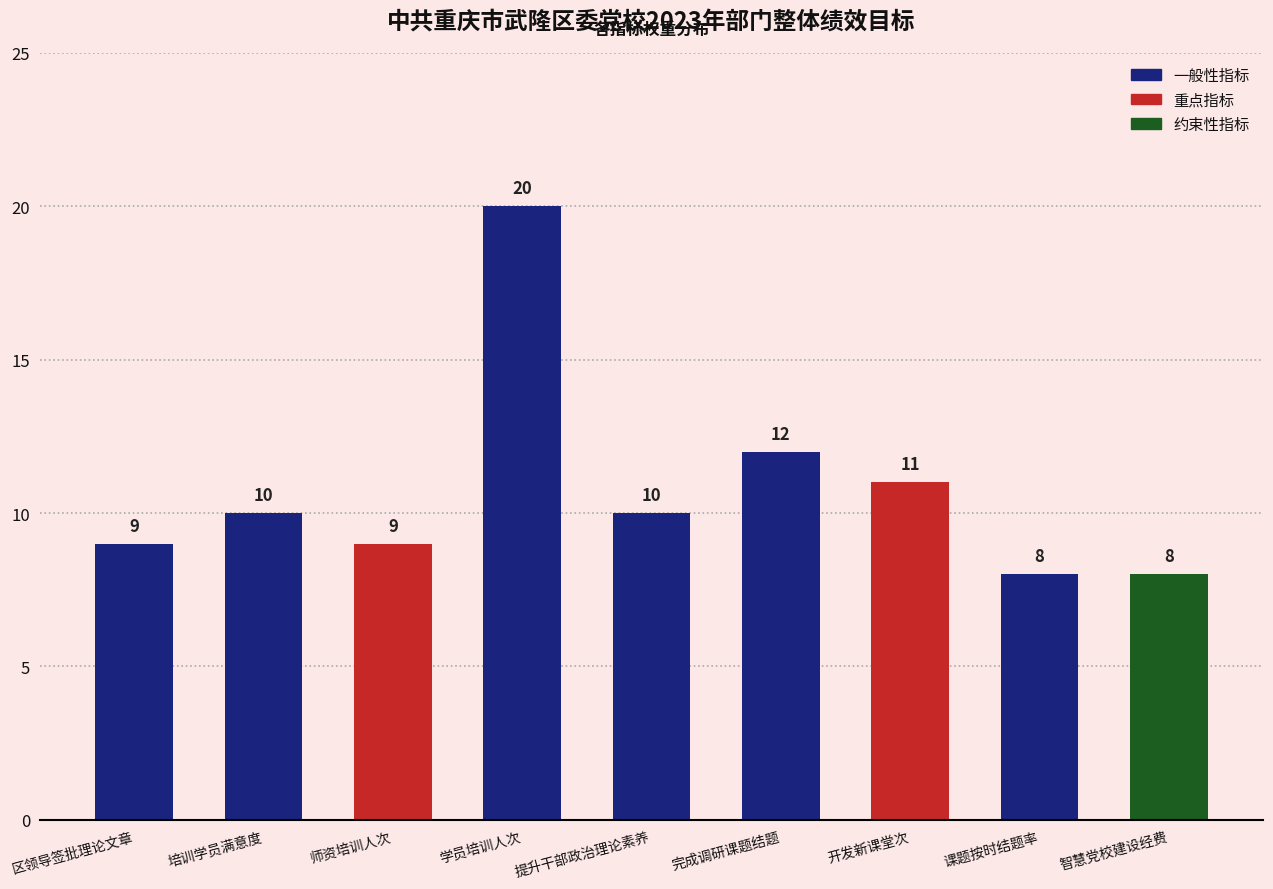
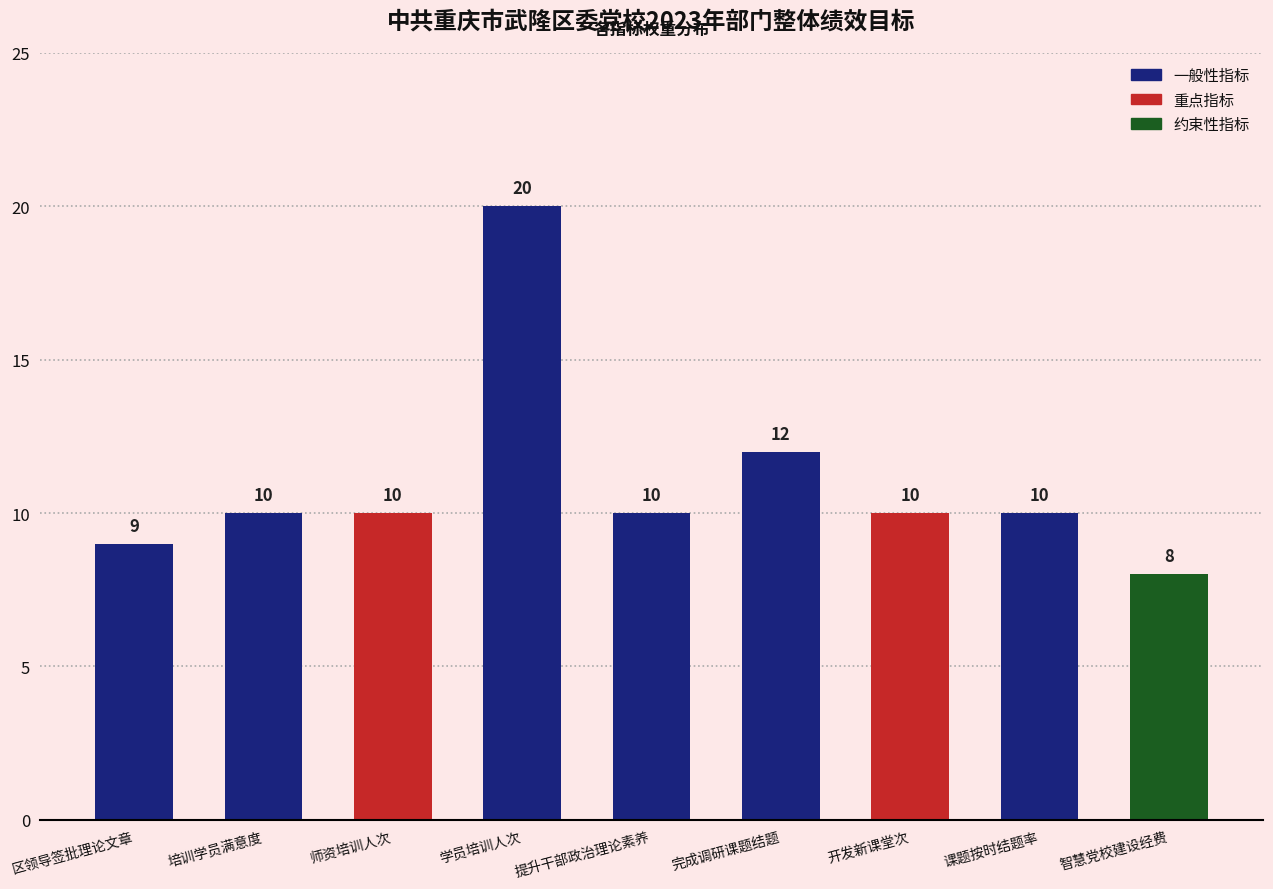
  {
    "区领导签批理论文章": 9,
    "培训学员满意度": 10,
-   "师资培训人次": 9,
+   "师资培训人次": 10,
    "学员培训人次": 20,
    "提升干部政治理论素养": 10,
    "完成调研课题结题": 12,
-   "开发新课堂次": 11,
-   "课题按时结题率": 8,
+   "开发新课堂次": 10,
+   "课题按时结题率": 10,
    "智慧党校建设经费": 8
  }
